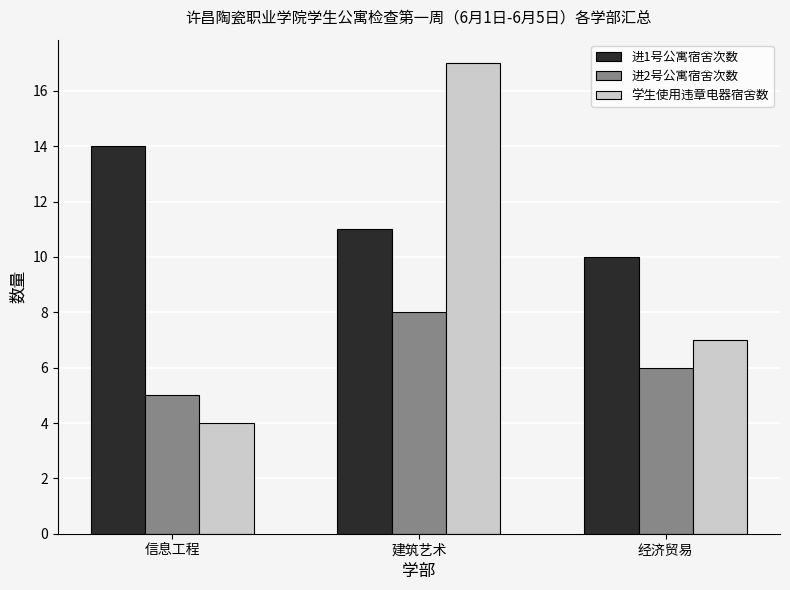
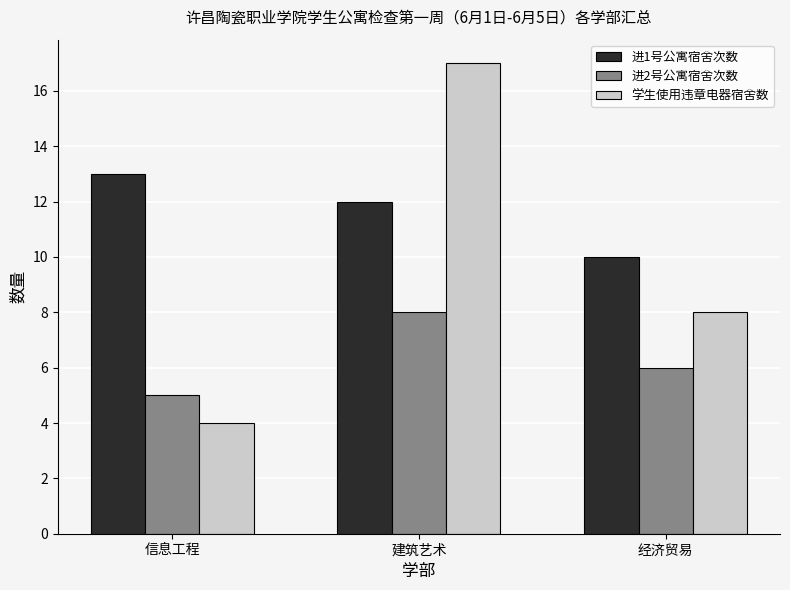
  {
    "进1号公寓宿舍次数": {
-     "信息工程": 14,
-     "建筑艺术": 11,
+     "信息工程": 13,
+     "建筑艺术": 12,
      "经济贸易": 10
    },
    "进2号公寓宿舍次数": {
      "信息工程": 5,
      "建筑艺术": 8,
      "经济贸易": 6
    },
    "学生使用违章电器宿舍数": {
      "信息工程": 4,
      "建筑艺术": 17,
-     "经济贸易": 7
+     "经济贸易": 8
    }
  }
